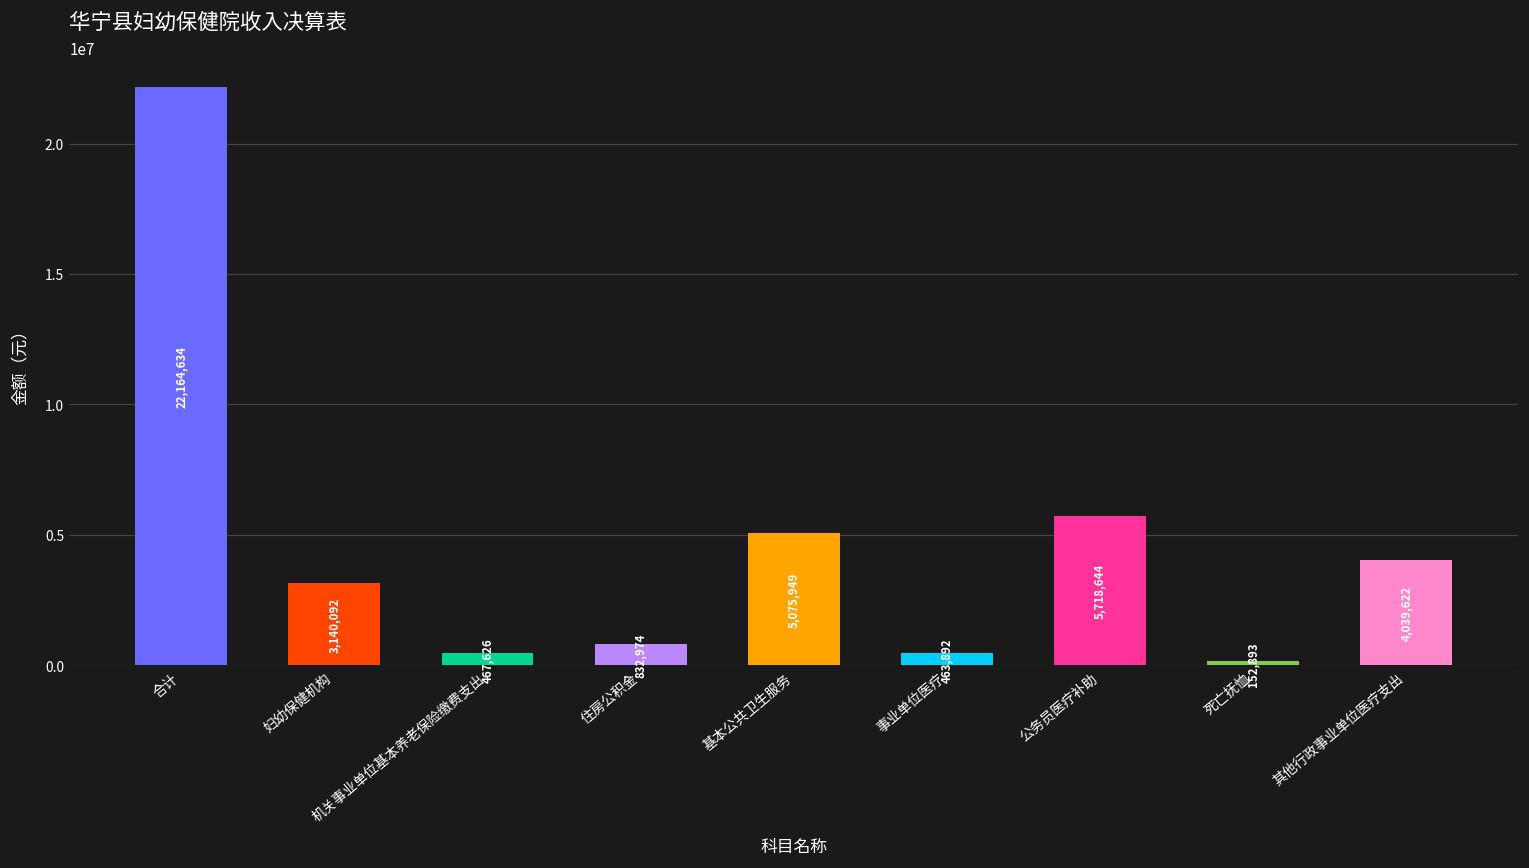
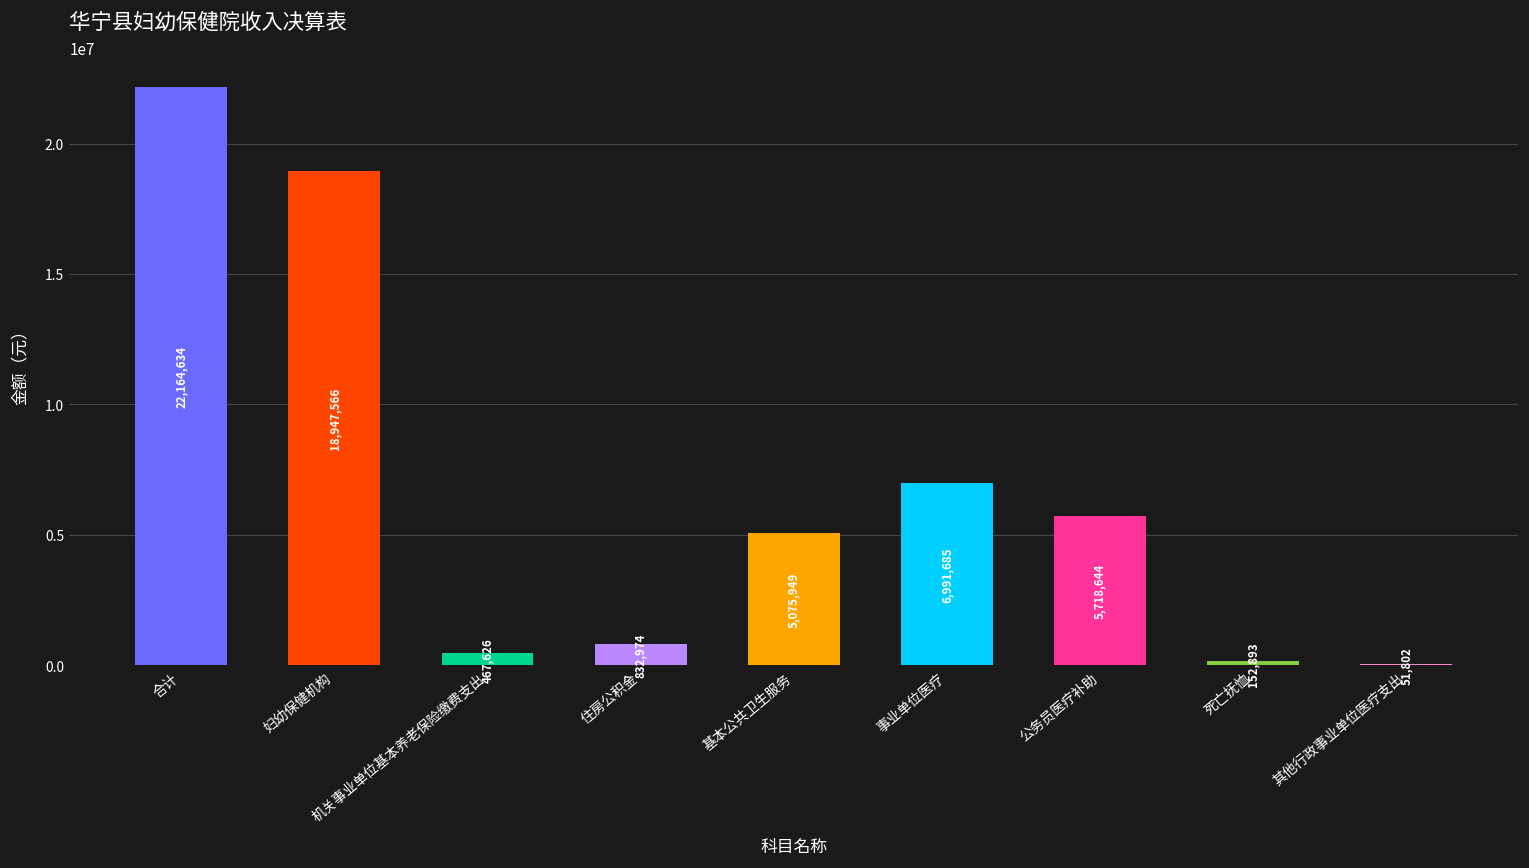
  {
    "合计": "22,164,634",
-   "妇幼保健机构": "3,140,092",
+   "妇幼保健机构": "18,947,566",
    "机关事业单位基本养老保险缴费支出": "467,626",
    "住房公积金": "832,974",
    "基本公共卫生服务": "5,075,949",
-   "事业单位医疗": "463,892",
+   "事业单位医疗": "6,991,685",
    "公务员医疗补助": "5,718,644",
    "死亡抚恤": "152,893",
-   "其他行政事业单位医疗支出": "4,039,622"
+   "其他行政事业单位医疗支出": "51,802"
  }
